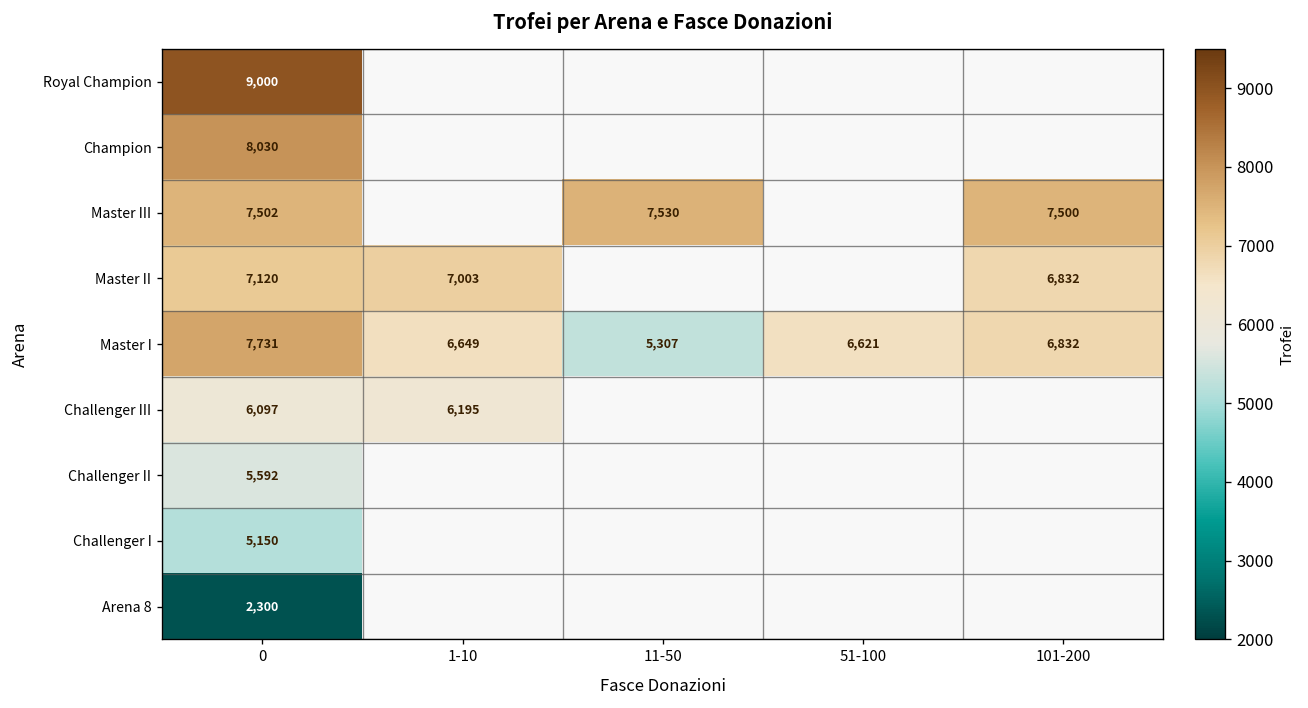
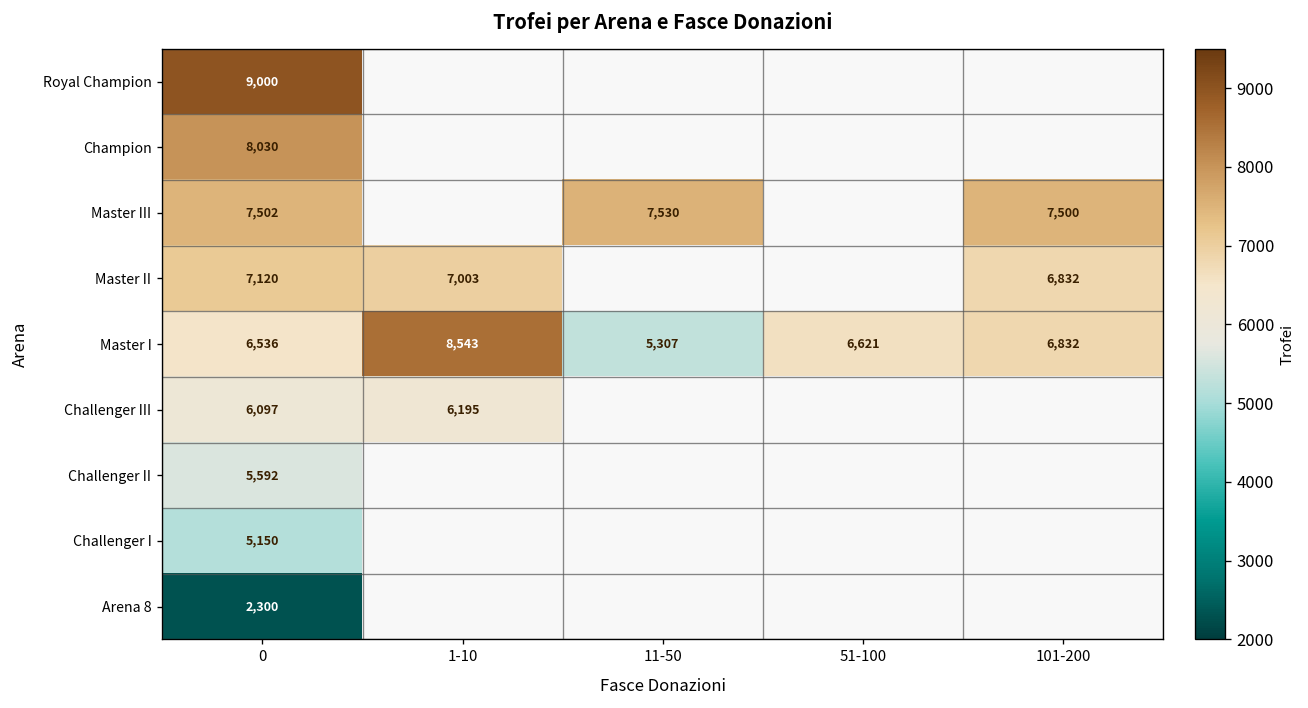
  {
    "Royal Champion": {
      "0": "9,000"
    },
    "Champion": {
      "0": "8,030"
    },
    "Master III": {
      "0": "7,502",
      "11-50": "7,530",
      "101-200": "7,500"
    },
    "Master II": {
      "0": "7,120",
      "1-10": "7,003",
      "101-200": "6,832"
    },
    "Master I": {
-     "0": "7,731",
-     "1-10": "6,649",
+     "0": "6,536",
+     "1-10": "8,543",
      "11-50": "5,307",
      "51-100": "6,621",
      "101-200": "6,832"
    },
    "Challenger III": {
      "0": "6,097",
      "1-10": "6,195"
    },
    "Challenger II": {
      "0": "5,592"
    },
    "Challenger I": {
      "0": "5,150"
    },
    "Arena 8": {
      "0": "2,300"
    }
  }
